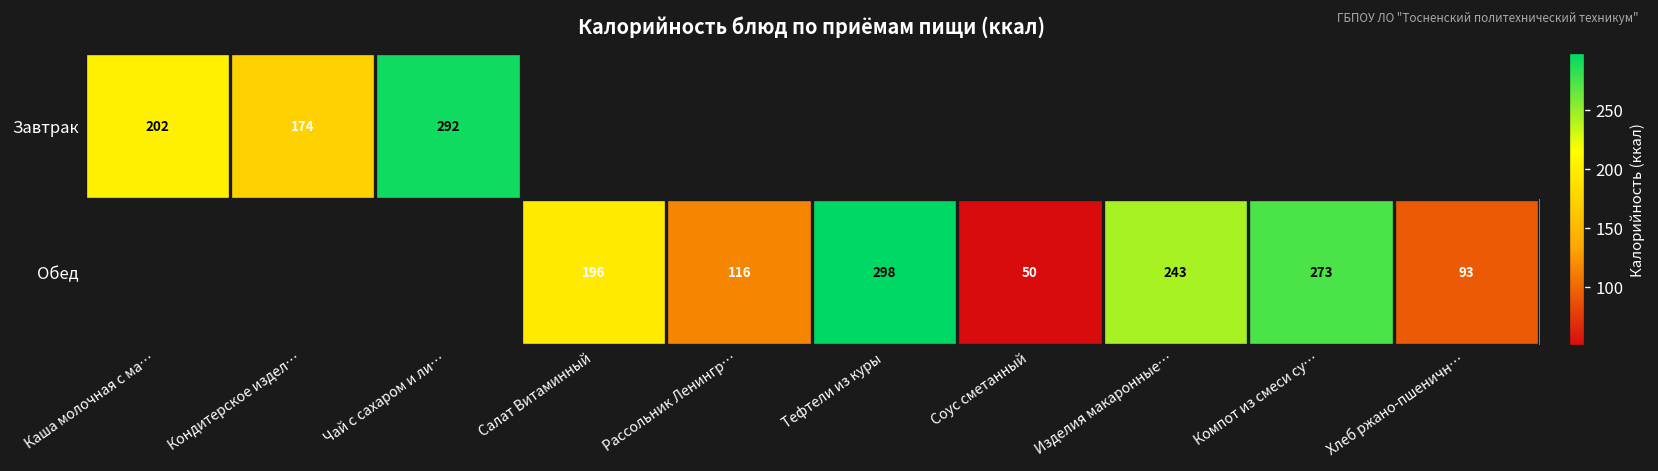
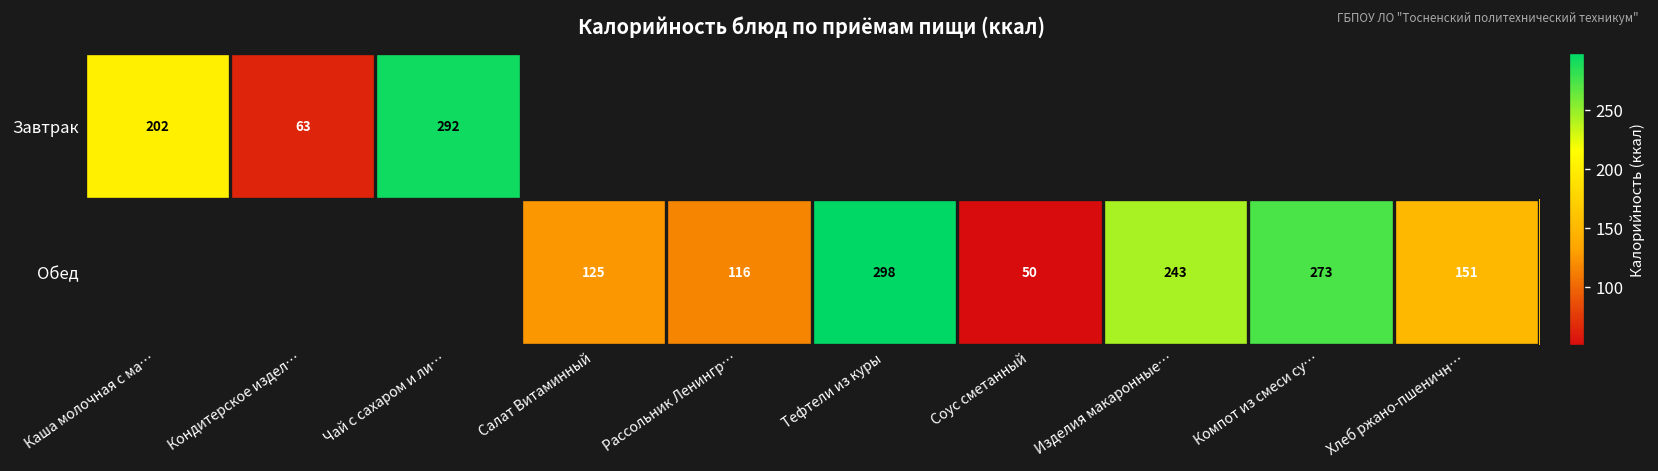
  {
    "Завтрак": {
      "Каша молочная с ма…": 202,
-     "Кондитерское издел…": 174,
+     "Кондитерское издел…": 63,
      "Чай с сахаром и ли…": 292
    },
    "Обед": {
-     "Салат Витаминный": 196,
+     "Салат Витаминный": 125,
      "Рассольник Ленингр…": 116,
      "Тефтели из куры": 298,
      "Соус сметанный": 50,
      "Изделия макаронные…": 243,
      "Компот из смеси су…": 273,
-     "Хлеб ржано-пшеничн…": 93
+     "Хлеб ржано-пшеничн…": 151
    }
  }
